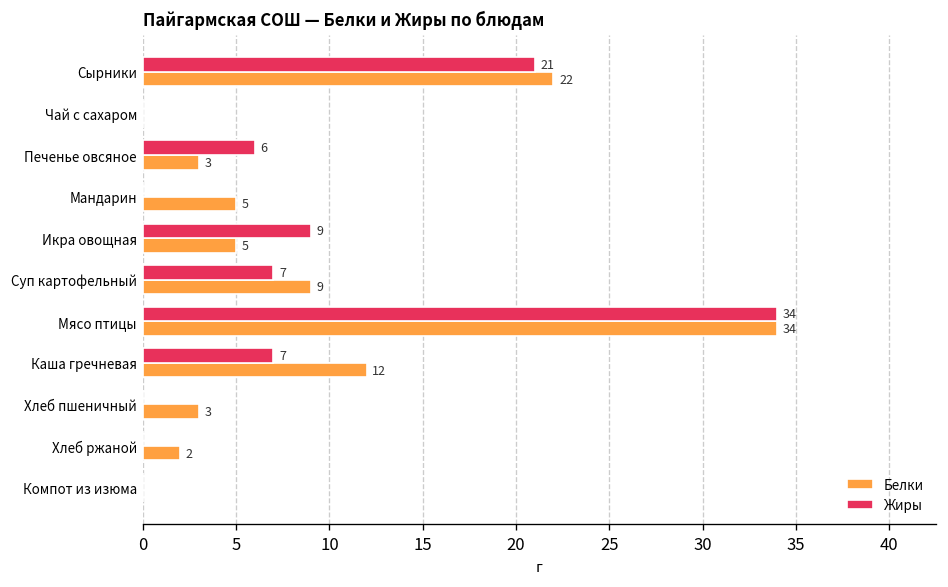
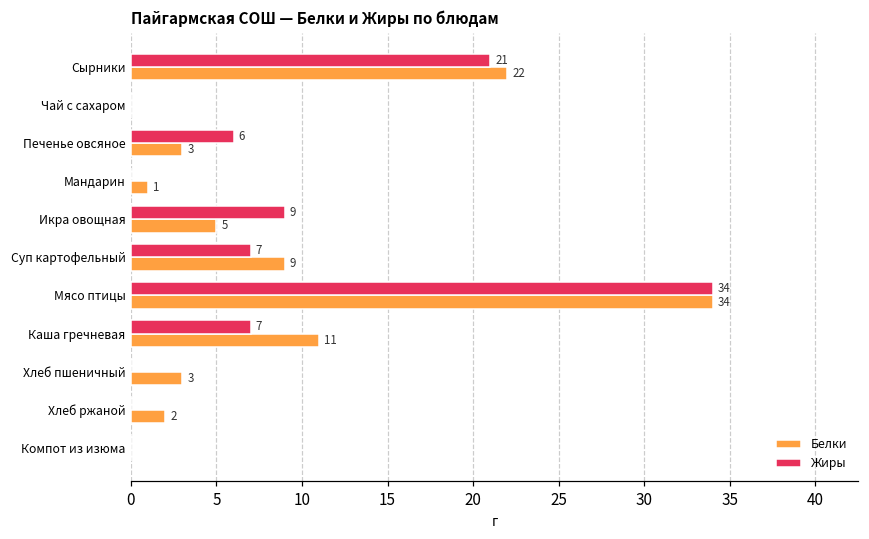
  {
    "Белки": {
      "Сырники": 22,
      "Печенье овсяное": 3,
-     "Мандарин": 5,
+     "Мандарин": 1,
      "Икра овощная": 5,
      "Суп картофельный": 9,
      "Мясо птицы": 34,
-     "Каша гречневая": 12,
+     "Каша гречневая": 11,
      "Хлеб пшеничный": 3,
      "Хлеб ржаной": 2
    },
    "Жиры": {
      "Сырники": 21,
      "Печенье овсяное": 6,
      "Икра овощная": 9,
      "Суп картофельный": 7,
      "Мясо птицы": 34,
      "Каша гречневая": 7
    }
  }
